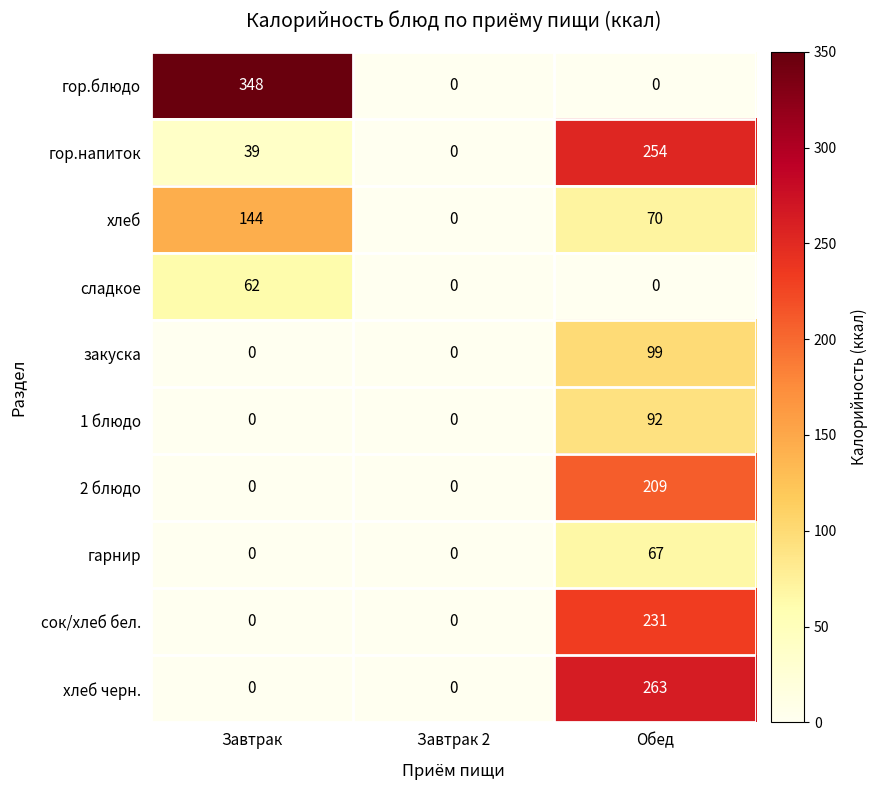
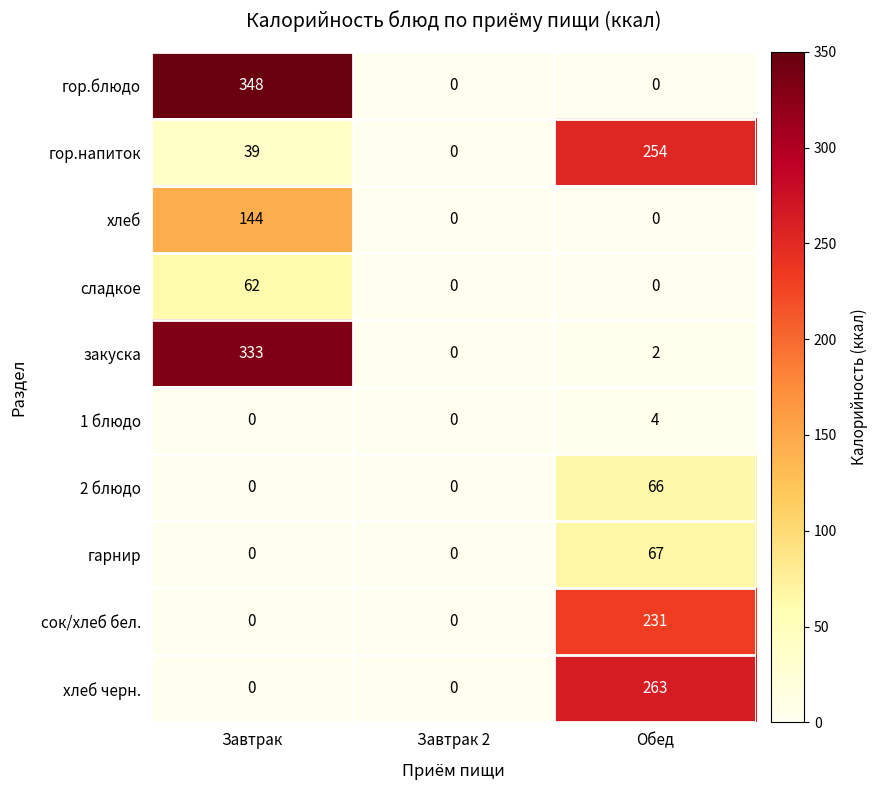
  {
    "гор.блюдо": {
      "Завтрак": 348,
      "Завтрак 2": 0,
      "Обед": 0
    },
    "гор.напиток": {
      "Завтрак": 39,
      "Завтрак 2": 0,
      "Обед": 254
    },
    "хлеб": {
      "Завтрак": 144,
      "Завтрак 2": 0,
-     "Обед": 70
+     "Обед": 0
    },
    "сладкое": {
      "Завтрак": 62,
      "Завтрак 2": 0,
      "Обед": 0
    },
    "закуска": {
-     "Завтрак": 0,
+     "Завтрак": 333,
      "Завтрак 2": 0,
-     "Обед": 99
+     "Обед": 2
    },
    "1 блюдо": {
      "Завтрак": 0,
      "Завтрак 2": 0,
-     "Обед": 92
+     "Обед": 4
    },
    "2 блюдо": {
      "Завтрак": 0,
      "Завтрак 2": 0,
-     "Обед": 209
+     "Обед": 66
    },
    "гарнир": {
      "Завтрак": 0,
      "Завтрак 2": 0,
      "Обед": 67
    },
    "сок/хлеб бел.": {
      "Завтрак": 0,
      "Завтрак 2": 0,
      "Обед": 231
    },
    "хлеб черн.": {
      "Завтрак": 0,
      "Завтрак 2": 0,
      "Обед": 263
    }
  }
